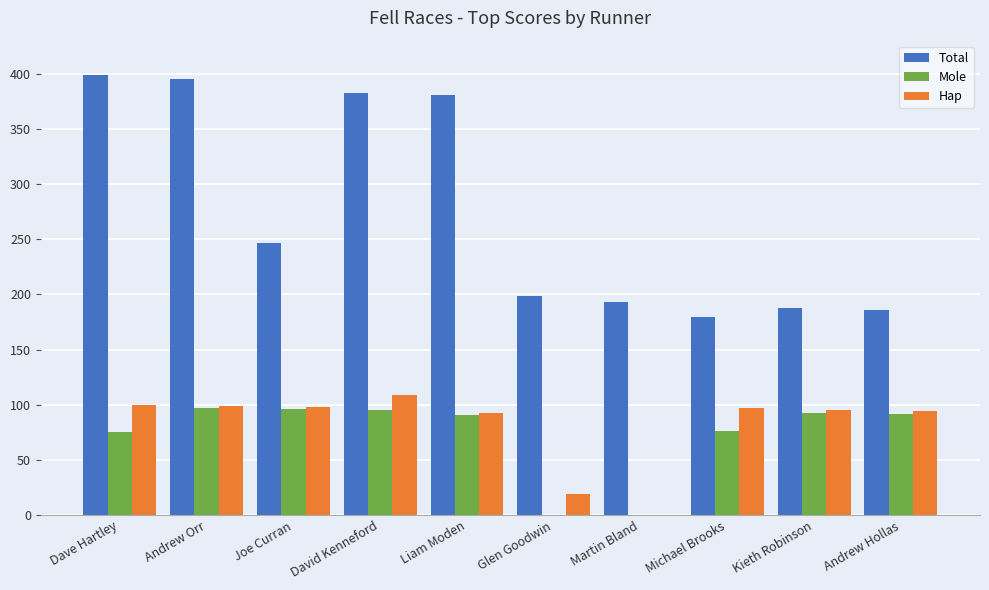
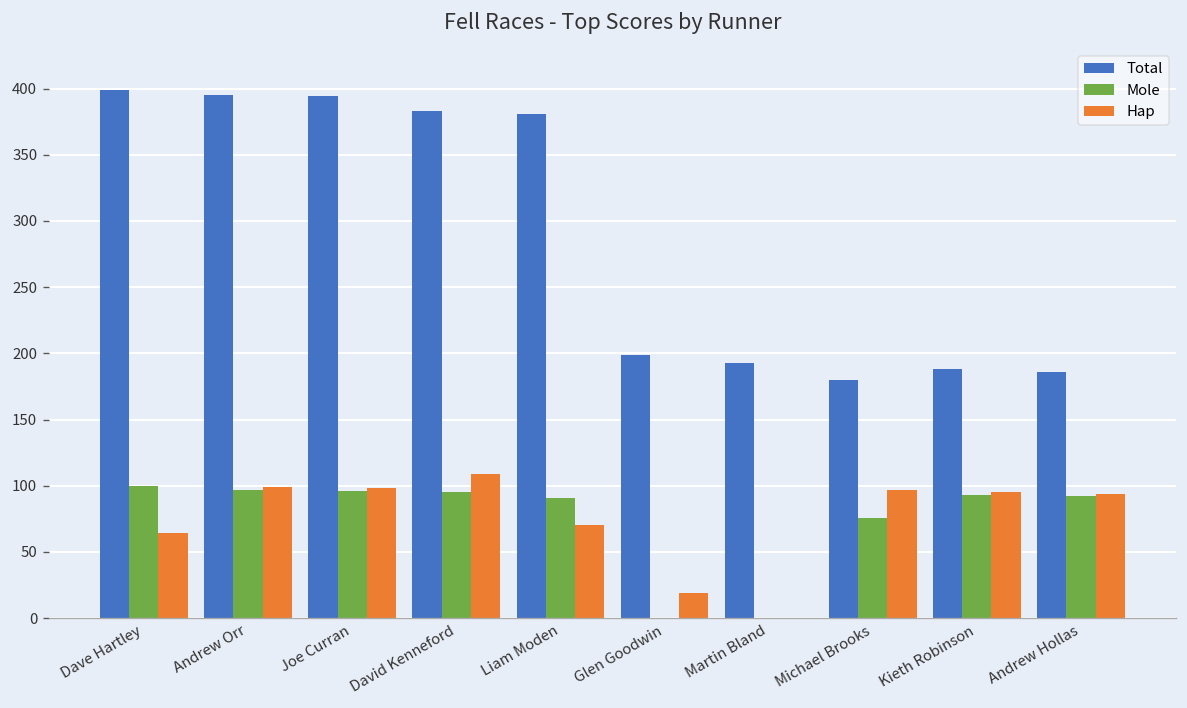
  {
    "Total": {
      "Dave Hartley": 399,
      "Andrew Orr": 395,
-     "Joe Curran": 247,
+     "Joe Curran": 394,
      "David Kenneford": 383,
      "Liam Moden": 381,
      "Glen Goodwin": 199,
      "Martin Bland": 193,
      "Michael Brooks": 180,
      "Kieth Robinson": 188,
      "Andrew Hollas": 186
    },
    "Mole": {
-     "Dave Hartley": 75,
+     "Dave Hartley": 100,
      "Andrew Orr": 97,
      "Joe Curran": 96,
      "David Kenneford": 95,
      "Liam Moden": 91,
      "Glen Goodwin": 0,
      "Martin Bland": 0,
      "Michael Brooks": 76,
      "Kieth Robinson": 93,
      "Andrew Hollas": 92
    },
    "Hap": {
-     "Dave Hartley": 100,
+     "Dave Hartley": 64,
      "Andrew Orr": 99,
      "Joe Curran": 98,
      "David Kenneford": 109,
-     "Liam Moden": 93,
+     "Liam Moden": 70,
      "Glen Goodwin": 19,
      "Martin Bland": 0,
      "Michael Brooks": 97,
      "Kieth Robinson": 95,
      "Andrew Hollas": 94
    }
  }
